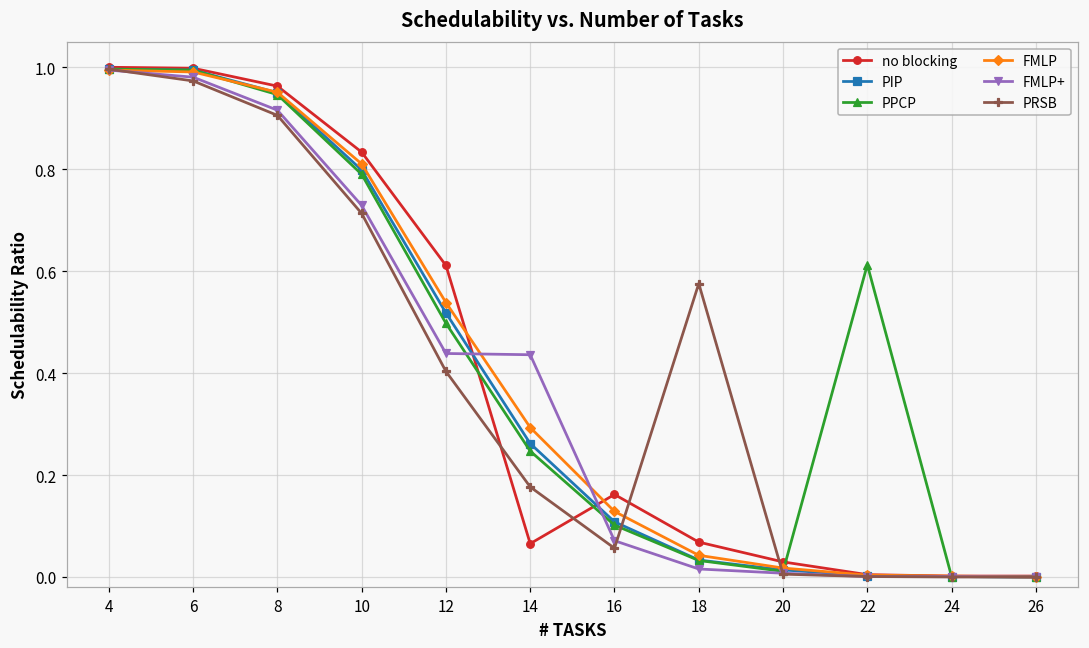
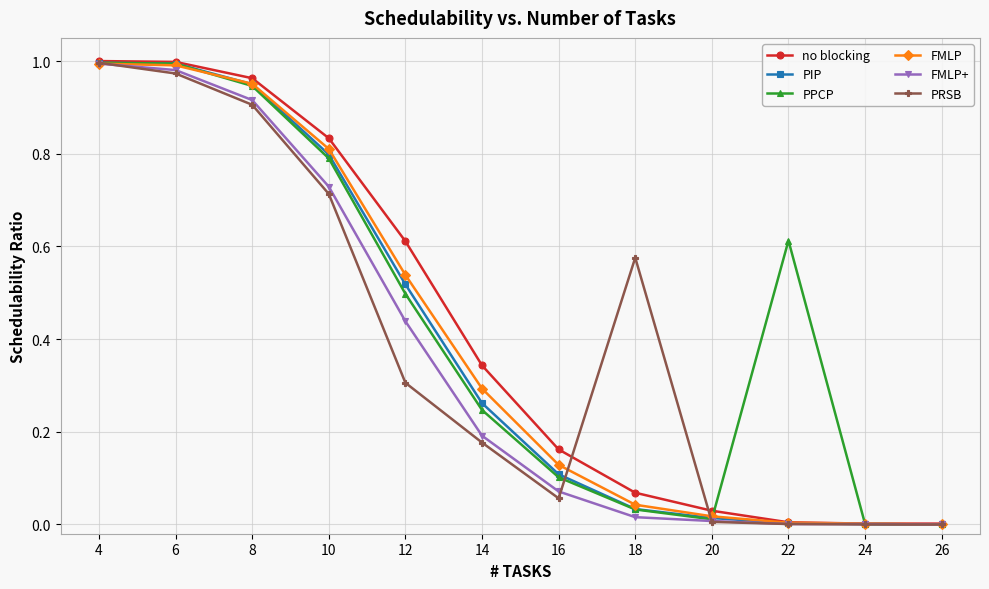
  {
    "no blocking": {
      "8": 0.96,
      "10": 0.83,
      "12": 0.61,
-     "14": 0.07,
+     "14": 0.34,
      "16": 0.16,
      "18": 0.07,
      "20": 0.03
    },
    "PIP": {
      "10": 0.80,
      "12": 0.52,
      "14": 0.26,
      "16": 0.11
    },
    "PPCP": {
      "10": 0.79,
      "12": 0.50,
      "14": 0.25,
      "16": 0.10,
      "22": 0.61
    },
    "FMLP": {
      "10": 0.81,
      "12": 0.54,
      "14": 0.29,
      "16": 0.13,
      "18": 0.04
    },
    "FMLP+": {
      "6": 0.98,
      "8": 0.92,
      "10": 0.73,
      "12": 0.44,
-     "14": 0.44,
+     "14": 0.19,
      "16": 0.07,
      "18": 0.02
    },
    "PRSB": {
      "6": 0.97,
      "8": 0.91,
      "10": 0.71,
-     "12": 0.40,
+     "12": 0.31,
      "14": 0.18,
      "16": 0.06,
      "18": 0.58
    }
  }
